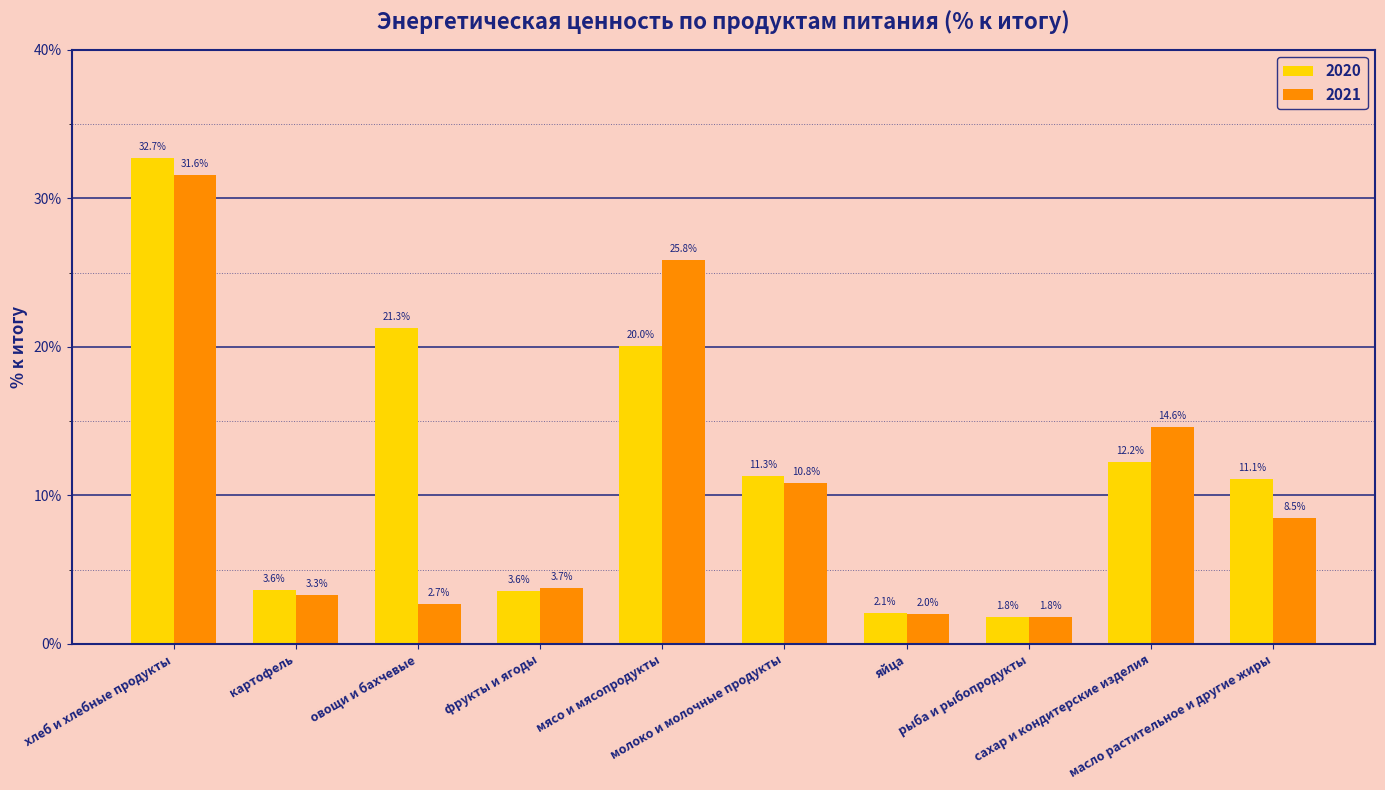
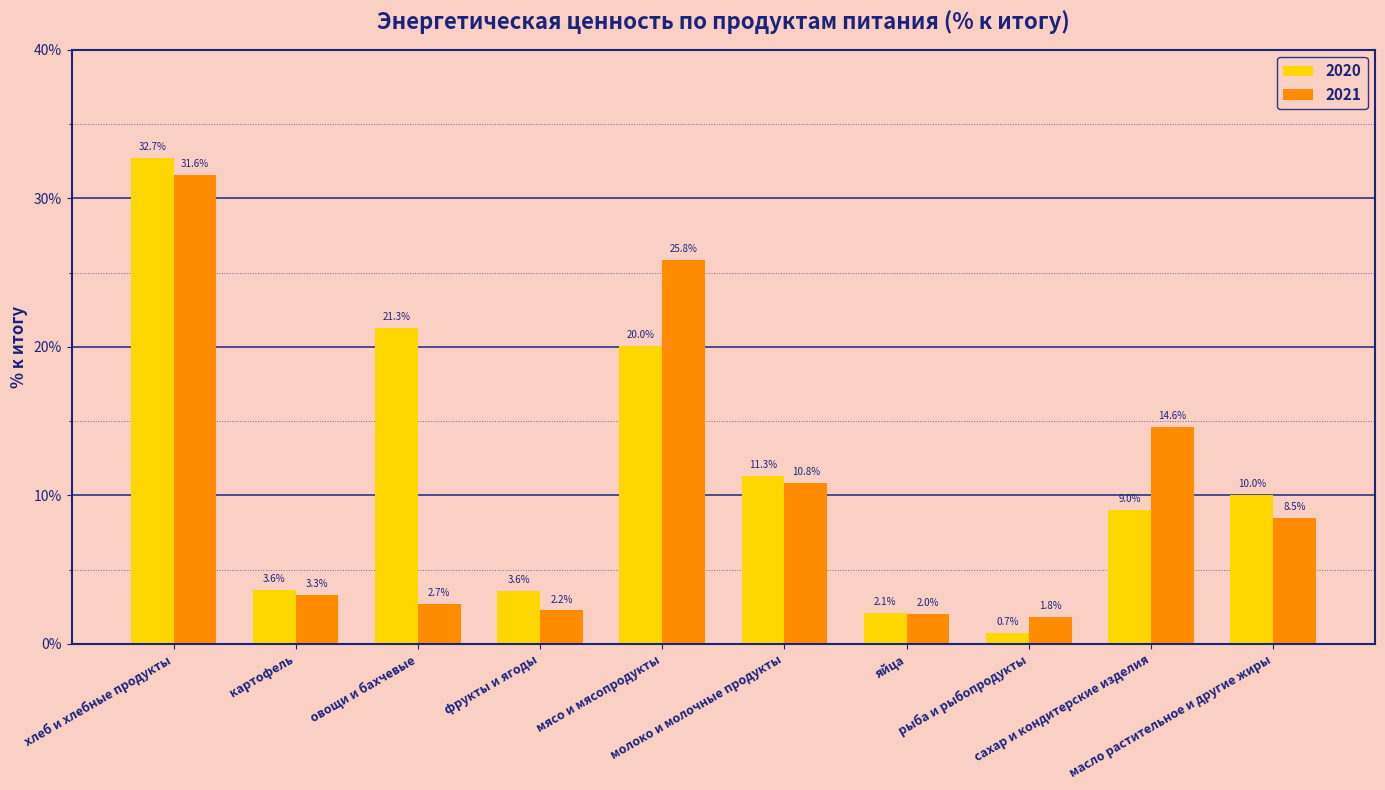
  {
    "2020": {
      "хлеб и хлебные продукты": "32.7%",
      "картофель": "3.6%",
      "овощи и бахчевые": "21.3%",
      "фрукты и ягоды": "3.6%",
      "мясо и мясопродукты": "20.0%",
      "молоко и молочные продукты": "11.3%",
      "яйца": "2.1%",
-     "рыба и рыбопродукты": "1.8%",
-     "сахар и кондитерские изделия": "12.2%",
-     "масло растительное и другие жиры": "11.1%"
+     "рыба и рыбопродукты": "0.7%",
+     "сахар и кондитерские изделия": "9.0%",
+     "масло растительное и другие жиры": "10.0%"
    },
    "2021": {
      "хлеб и хлебные продукты": "31.6%",
      "картофель": "3.3%",
      "овощи и бахчевые": "2.7%",
-     "фрукты и ягоды": "3.7%",
+     "фрукты и ягоды": "2.2%",
      "мясо и мясопродукты": "25.8%",
      "молоко и молочные продукты": "10.8%",
      "яйца": "2.0%",
      "рыба и рыбопродукты": "1.8%",
      "сахар и кондитерские изделия": "14.6%",
      "масло растительное и другие жиры": "8.5%"
    }
  }
